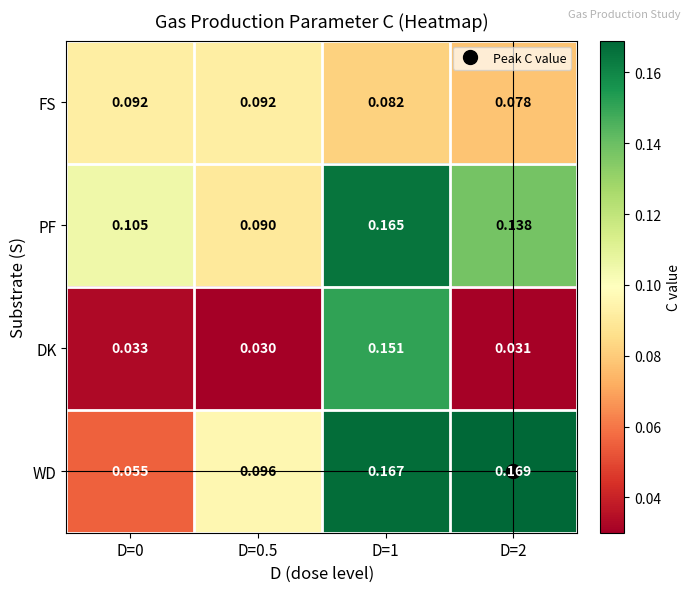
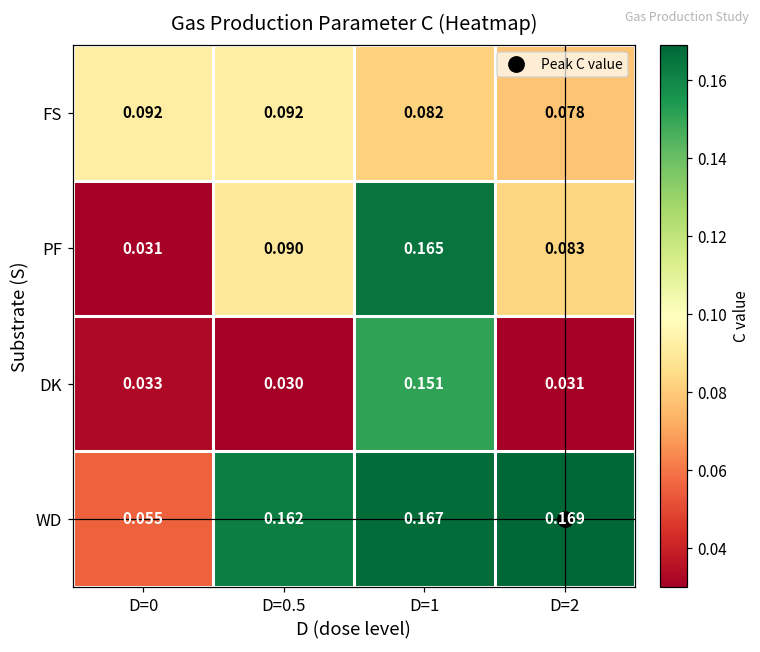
  {
    "FS": {
      "D=0": 0.092,
      "D=0.5": 0.092,
      "D=1": 0.082,
      "D=2": 0.078
    },
    "PF": {
-     "D=0": 0.105,
+     "D=0": 0.031,
      "D=0.5": 0.090,
      "D=1": 0.165,
-     "D=2": 0.138
+     "D=2": 0.083
    },
    "DK": {
      "D=0": 0.033,
      "D=0.5": 0.030,
      "D=1": 0.151,
      "D=2": 0.031
    },
    "WD": {
      "D=0": 0.055,
-     "D=0.5": 0.096,
+     "D=0.5": 0.162,
      "D=1": 0.167
    }
  }
